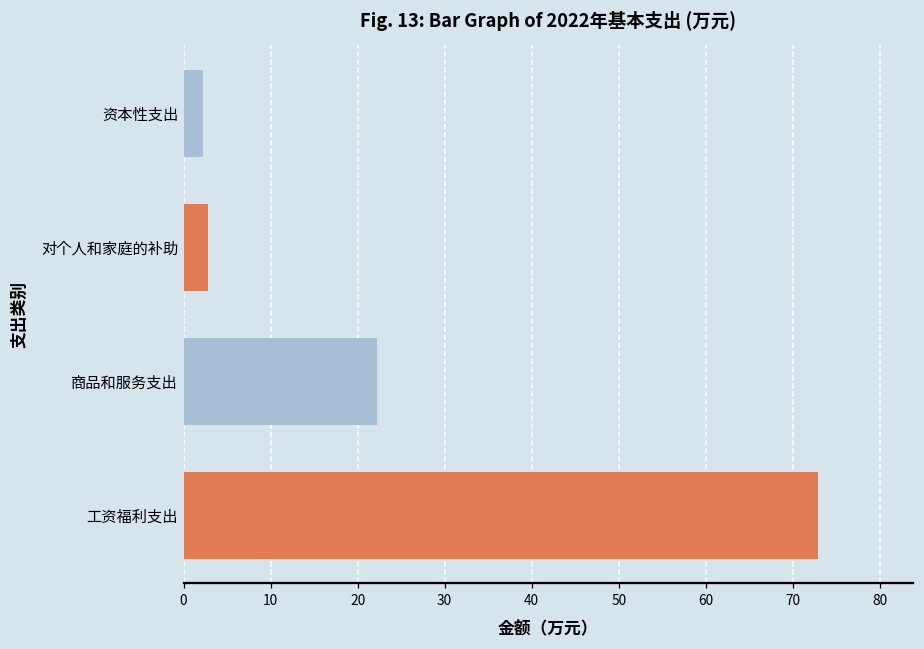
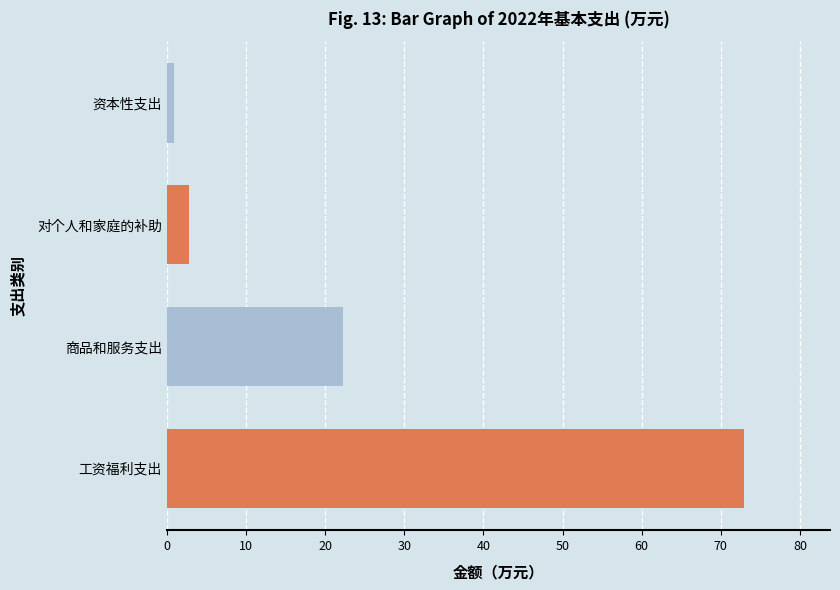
  {
-   "资本性支出": 2,
+   "资本性支出": 1,
    "对个人和家庭的补助": 3,
    "商品和服务支出": 22,
    "工资福利支出": 73
  }
